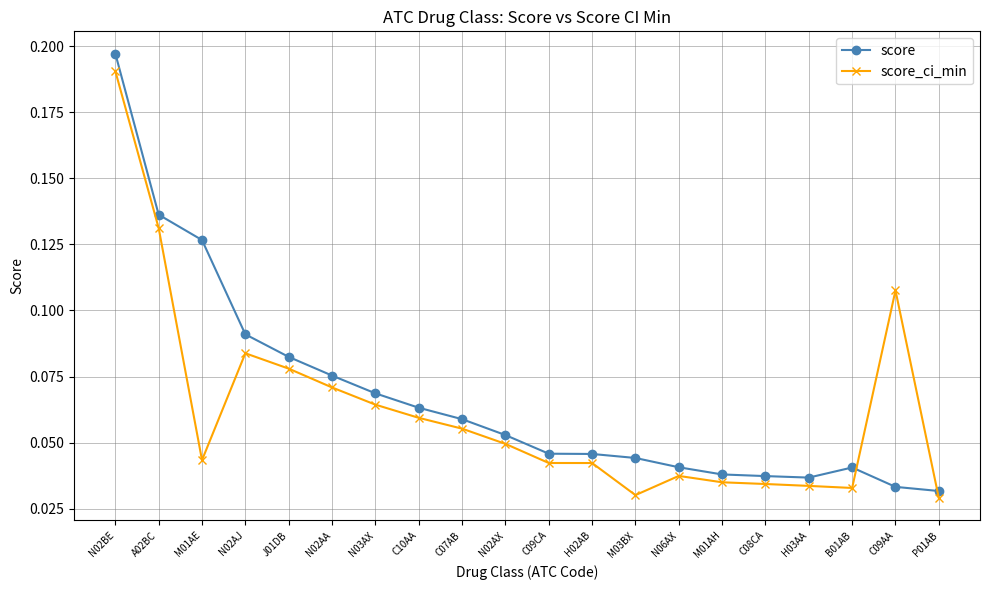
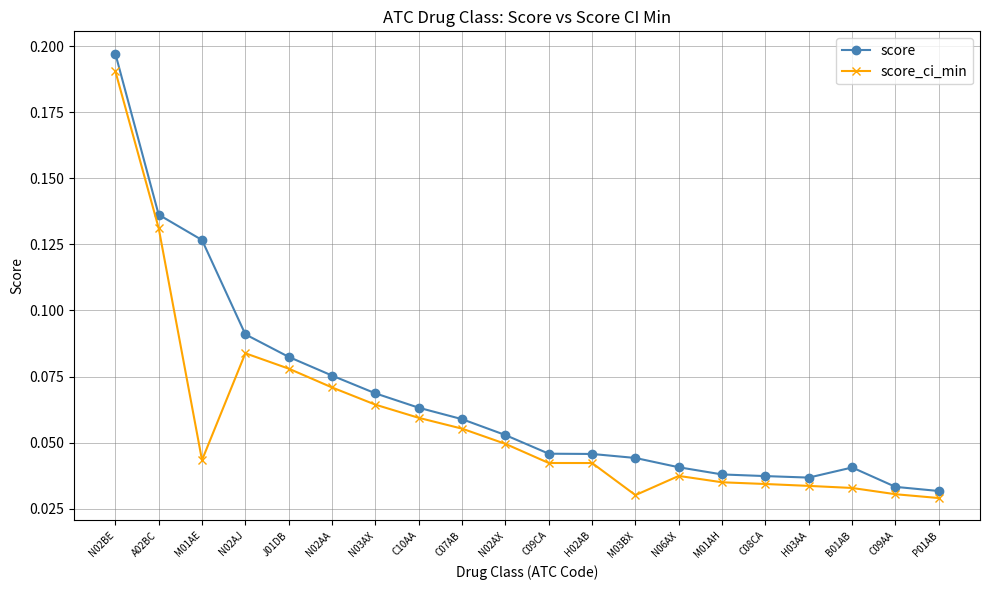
  {
    "score": {
      "N02BE": 0.197,
      "A02BC": 0.136,
      "M01AE": 0.127,
      "N02AJ": 0.091,
      "J01DB": 0.082,
      "N02AA": 0.075,
      "N03AX": 0.069,
      "C10AA": 0.063,
      "C07AB": 0.059,
      "N02AX": 0.053,
      "C09CA": 0.046,
      "H02AB": 0.046,
      "M03BX": 0.044,
      "N06AX": 0.041,
      "M01AH": 0.038,
      "C08CA": 0.037,
      "H03AA": 0.037,
      "B01AB": 0.041,
      "C09AA": 0.033,
      "P01AB": 0.032
    },
    "score_ci_min": {
      "N02BE": 0.191,
      "A02BC": 0.131,
      "M01AE": 0.043,
      "N02AJ": 0.084,
      "J01DB": 0.078,
      "N02AA": 0.071,
      "N03AX": 0.064,
      "C10AA": 0.059,
      "C07AB": 0.055,
      "N02AX": 0.050,
      "C09CA": 0.042,
      "H02AB": 0.042,
      "M03BX": 0.030,
      "N06AX": 0.037,
      "M01AH": 0.035,
      "C08CA": 0.034,
      "H03AA": 0.034,
      "B01AB": 0.033,
-     "C09AA": 0.108,
+     "C09AA": 0.030,
      "P01AB": 0.029
    }
  }
